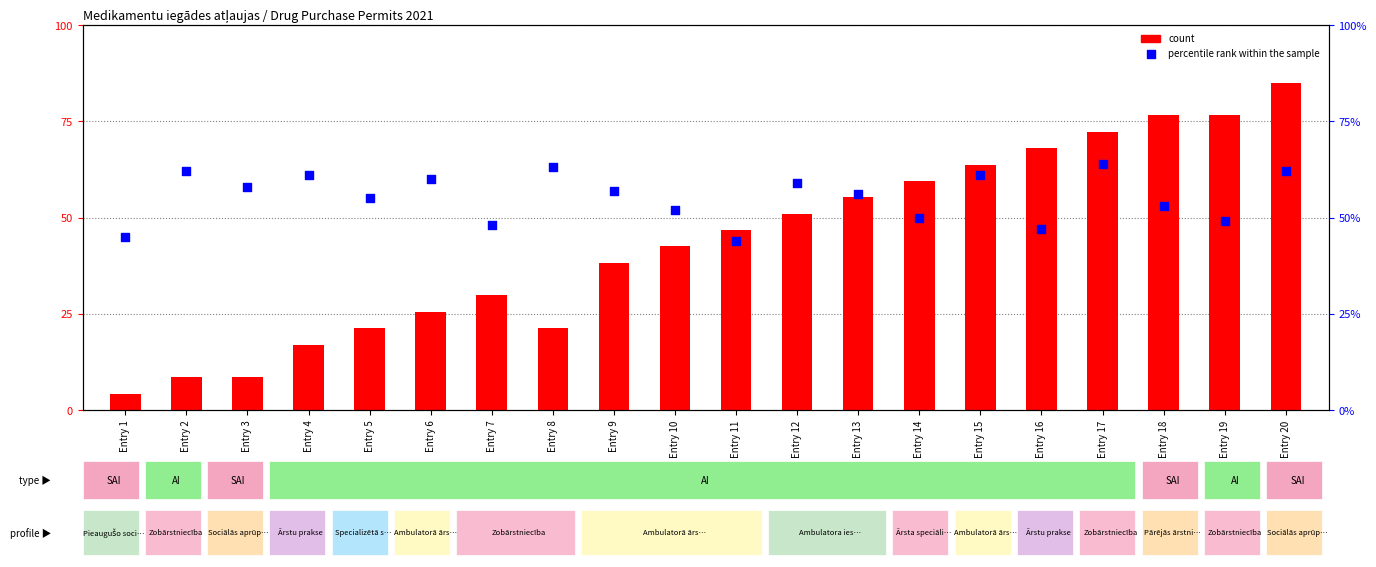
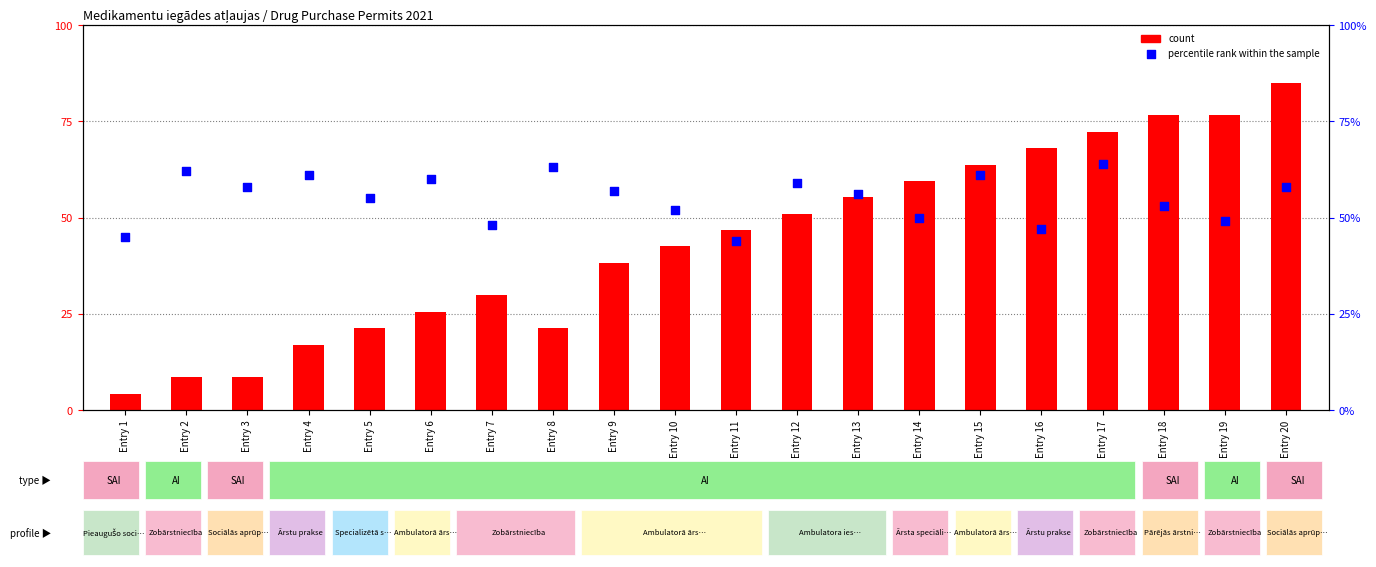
  {
    "count": {
      "Entry 1": "4",
      "Entry 2": "9",
      "Entry 3": "9",
      "Entry 4": "17",
      "Entry 5": "21",
      "Entry 6": "26",
      "Entry 7": "30",
      "Entry 8": "21",
      "Entry 9": "38",
      "Entry 10": "43",
      "Entry 11": "47",
      "Entry 12": "51",
      "Entry 13": "55",
      "Entry 14": "59",
      "Entry 15": "64",
      "Entry 16": "68",
      "Entry 17": "72",
      "Entry 18": "77",
      "Entry 19": "77",
      "Entry 20": "85"
    },
    "percentile rank within the sample": {
-     "Entry 20": "62%"
+     "Entry 20": "58%"
    }
  }
